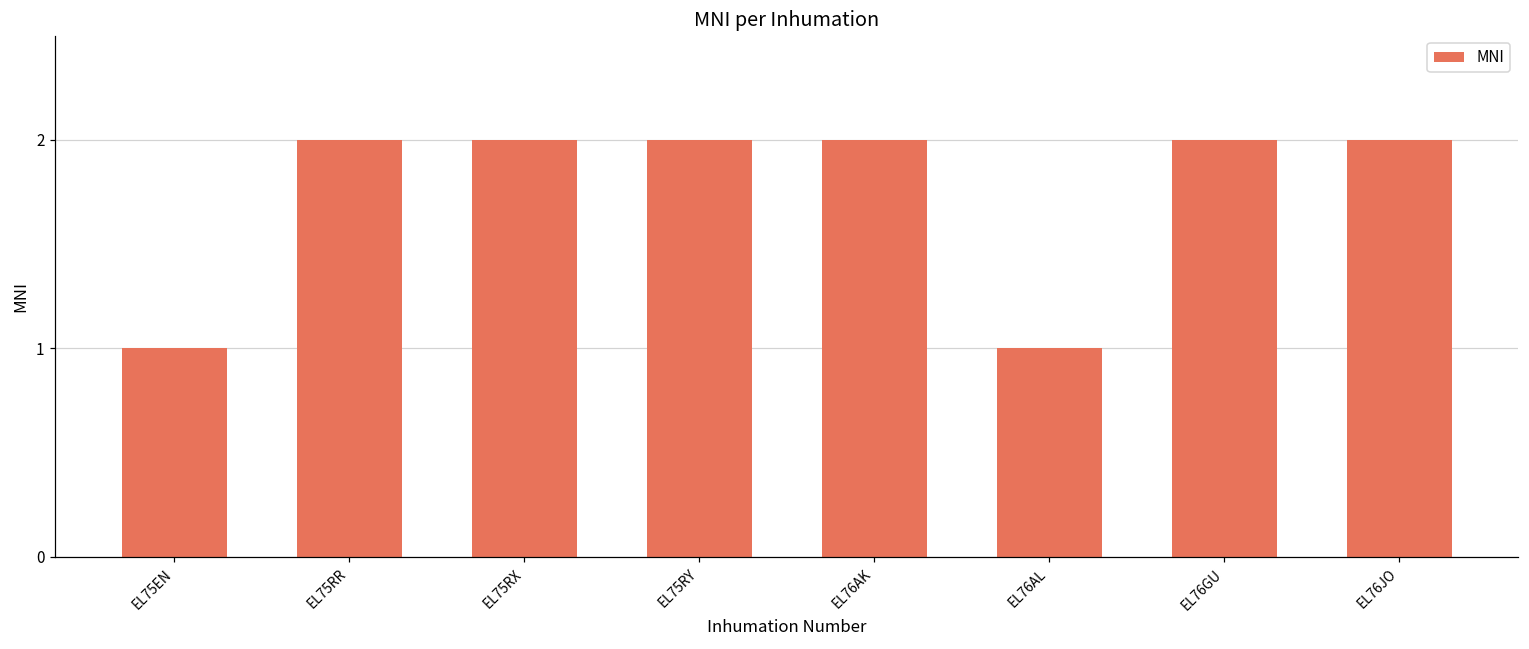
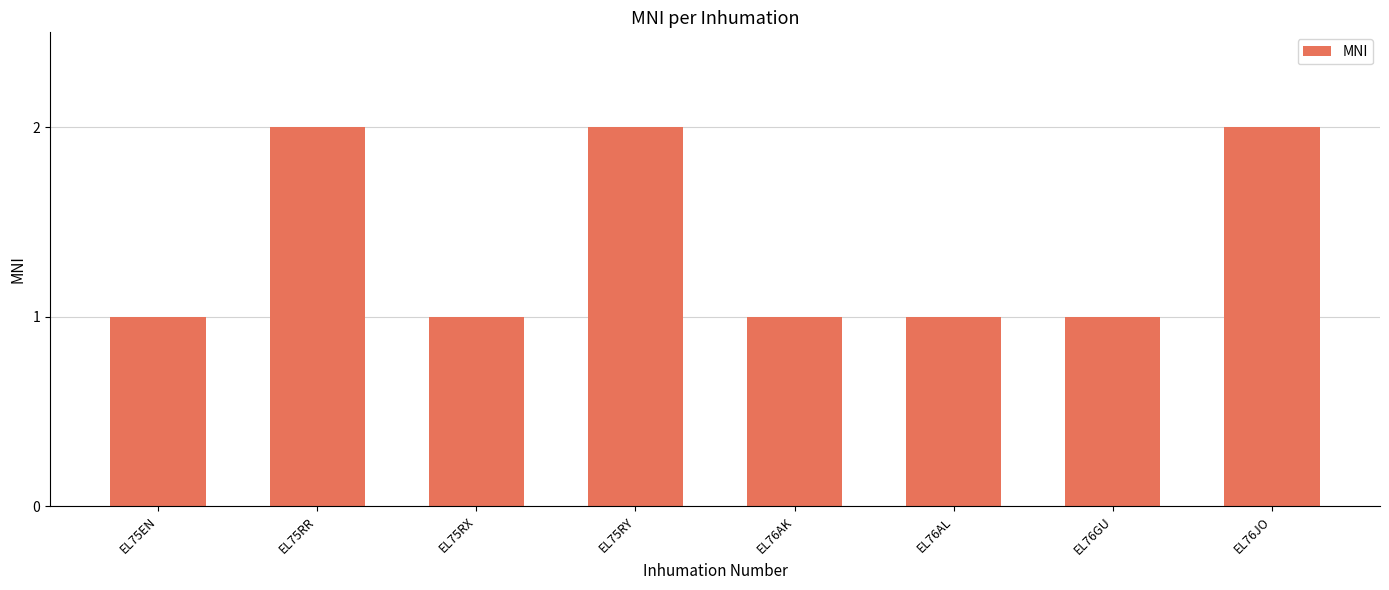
  {
    "EL75EN": 1,
    "EL75RR": 2,
-   "EL75RX": 2,
+   "EL75RX": 1,
    "EL75RY": 2,
-   "EL76AK": 2,
+   "EL76AK": 1,
    "EL76AL": 1,
-   "EL76GU": 2,
+   "EL76GU": 1,
    "EL76JO": 2
  }
